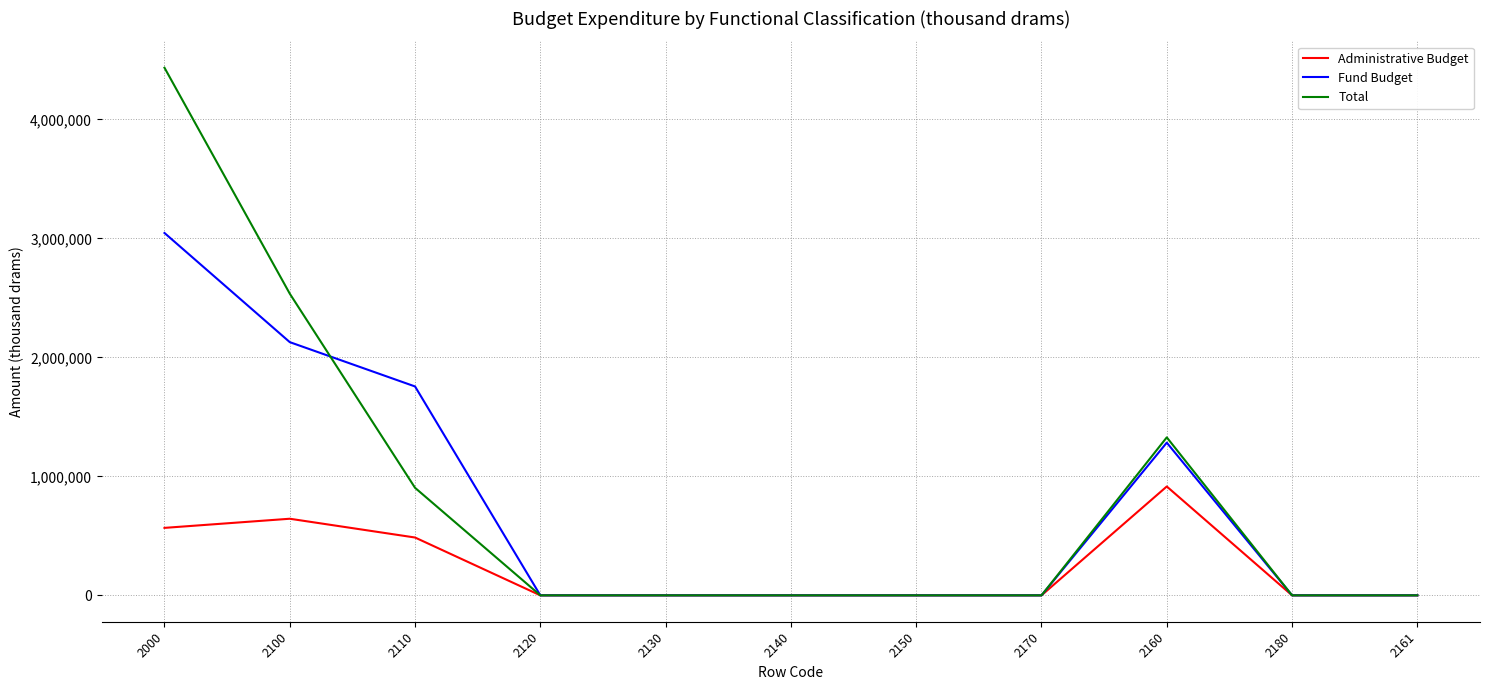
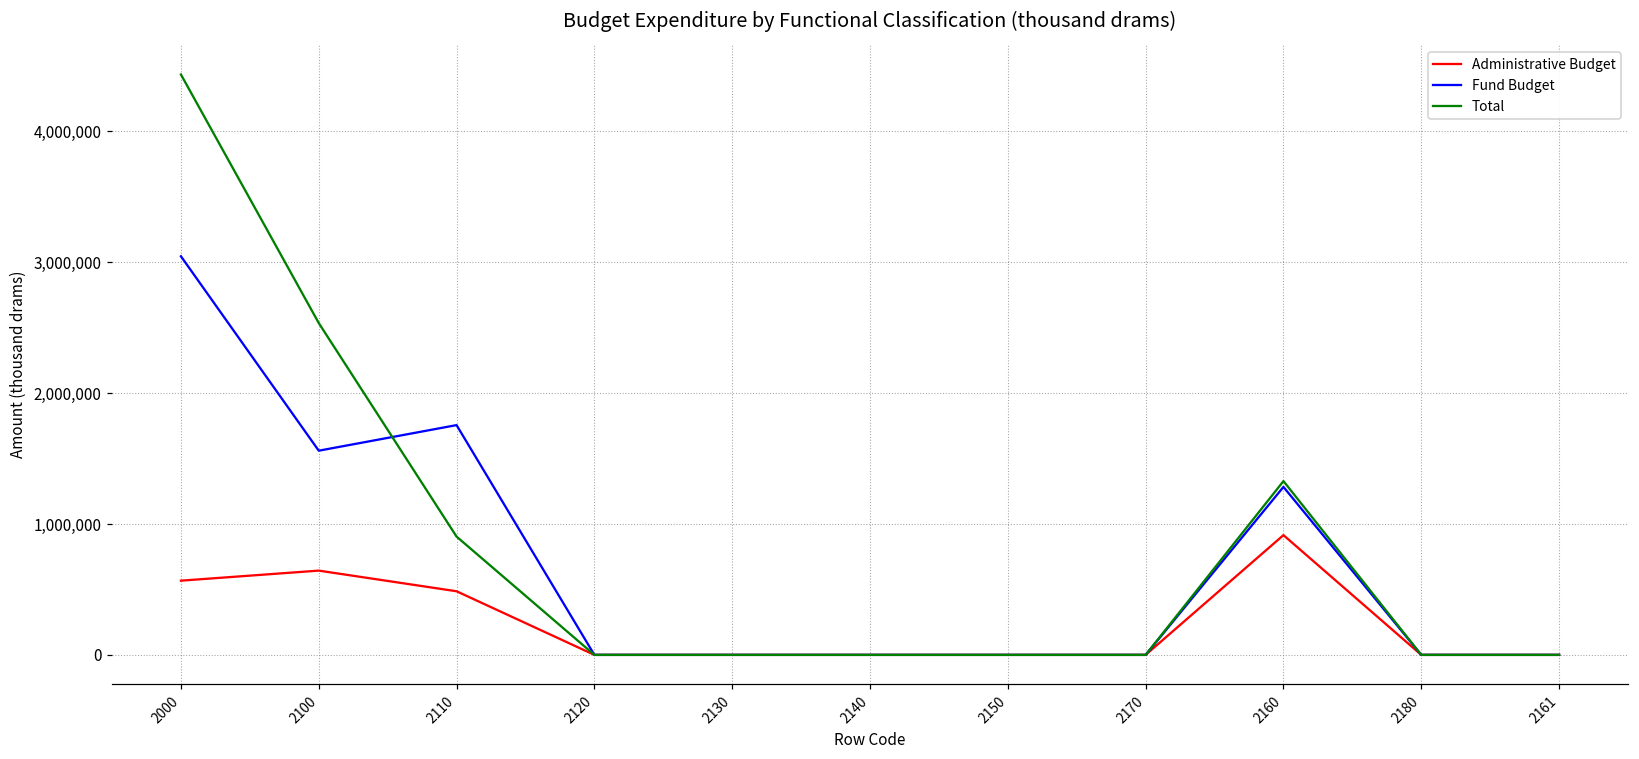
  {
    "Administrative Budget": {
      "2000": "570,000",
      "2100": "640,000",
      "2110": "490,000",
      "2160": "920,000"
    },
    "Fund Budget": {
      "2000": "3,050,000",
-     "2100": "2,130,000",
+     "2100": "1,560,000",
      "2110": "1,760,000",
      "2160": "1,280,000"
    },
    "Total": {
      "2000": "4,440,000",
      "2100": "2,540,000",
      "2110": "900,000",
      "2160": "1,330,000"
    }
  }
